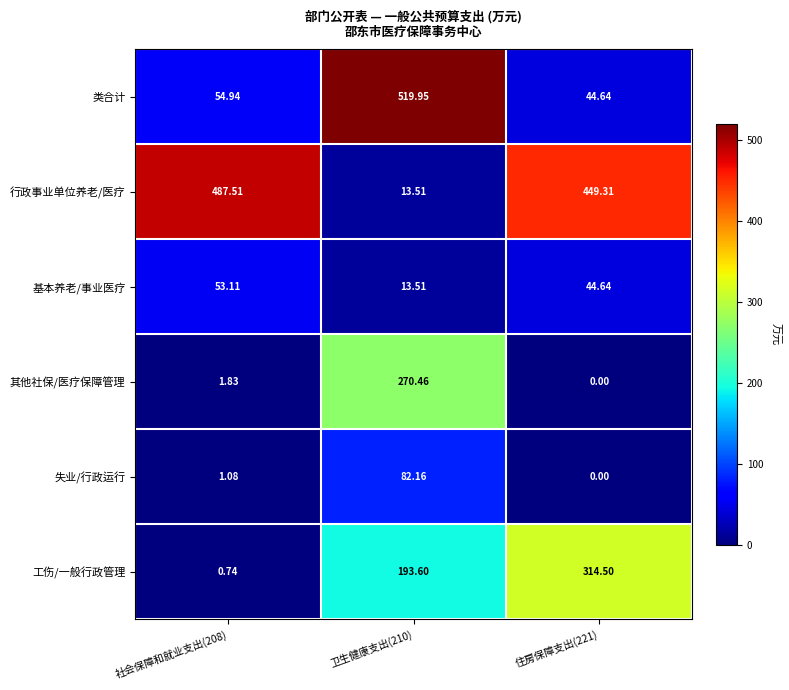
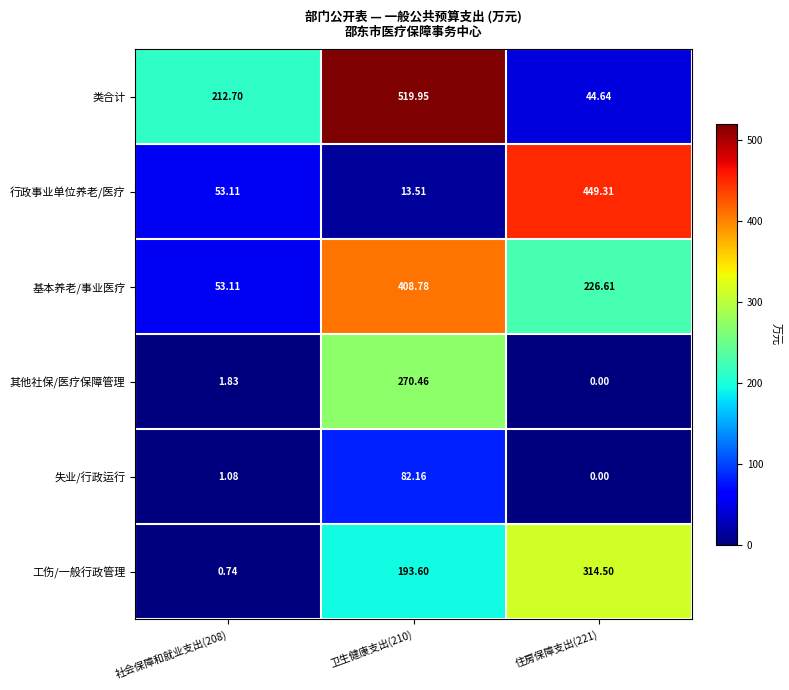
  {
    "类合计": {
-     "社会保障和就业支出(208)": 54.94,
+     "社会保障和就业支出(208)": 212.70,
      "卫生健康支出(210)": 519.95,
      "住房保障支出(221)": 44.64
    },
    "行政事业单位养老/医疗": {
-     "社会保障和就业支出(208)": 487.51,
+     "社会保障和就业支出(208)": 53.11,
      "卫生健康支出(210)": 13.51,
      "住房保障支出(221)": 449.31
    },
    "基本养老/事业医疗": {
      "社会保障和就业支出(208)": 53.11,
-     "卫生健康支出(210)": 13.51,
-     "住房保障支出(221)": 44.64
+     "卫生健康支出(210)": 408.78,
+     "住房保障支出(221)": 226.61
    },
    "其他社保/医疗保障管理": {
      "社会保障和就业支出(208)": 1.83,
      "卫生健康支出(210)": 270.46,
      "住房保障支出(221)": 0.00
    },
    "失业/行政运行": {
      "社会保障和就业支出(208)": 1.08,
      "卫生健康支出(210)": 82.16,
      "住房保障支出(221)": 0.00
    },
    "工伤/一般行政管理": {
      "社会保障和就业支出(208)": 0.74,
      "卫生健康支出(210)": 193.60,
      "住房保障支出(221)": 314.50
    }
  }
